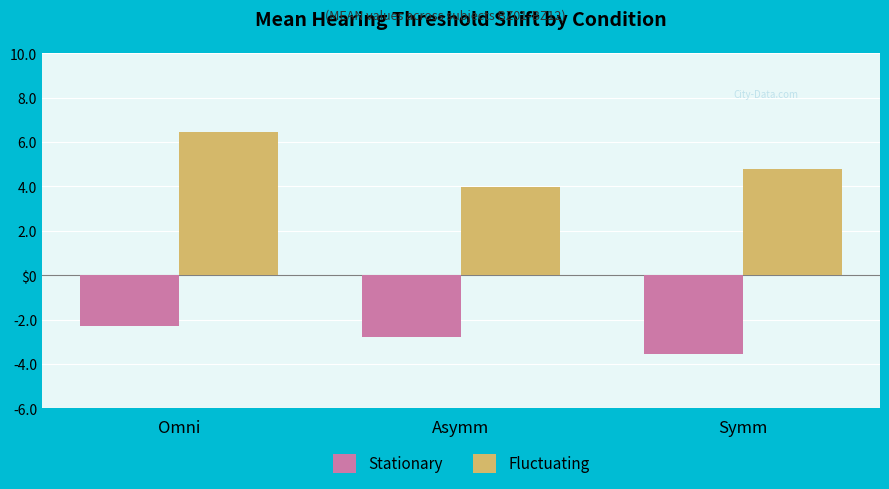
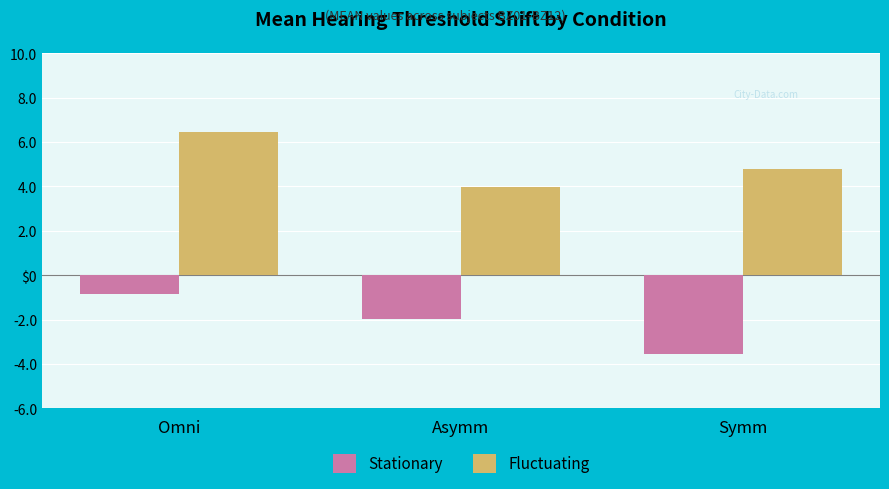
  {
    "Stationary": {
-     "Omni": -2.3,
-     "Asymm": -2.8,
+     "Omni": -0.9,
+     "Asymm": -2.0,
      "Symm": -3.6
    },
    "Fluctuating": {
      "Omni": 6.5,
      "Asymm": 4.0,
      "Symm": 4.8
    }
  }
